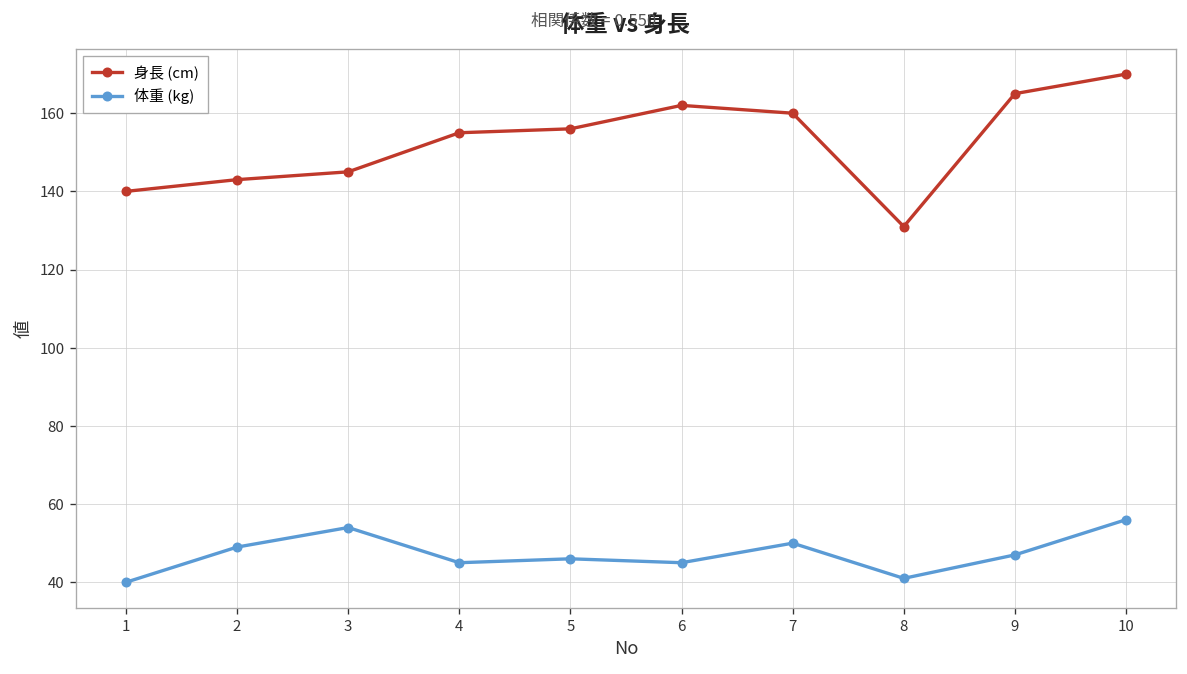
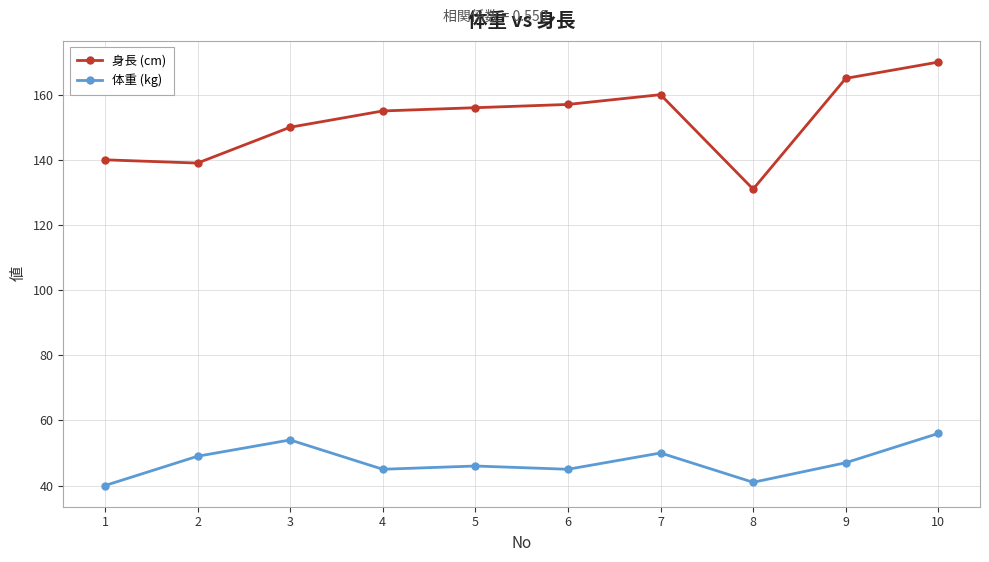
  {
    "身長 (cm)": {
      "1": 140,
-     "2": 143,
-     "3": 145,
+     "2": 139,
+     "3": 150,
      "4": 155,
      "5": 156,
-     "6": 162,
+     "6": 157,
      "7": 160,
      "8": 131,
      "9": 165,
      "10": 170
    },
    "体重 (kg)": {
      "1": 40,
      "2": 49,
      "3": 54,
      "4": 45,
      "5": 46,
      "6": 45,
      "7": 50,
      "8": 41,
      "9": 47,
      "10": 56
    }
  }
